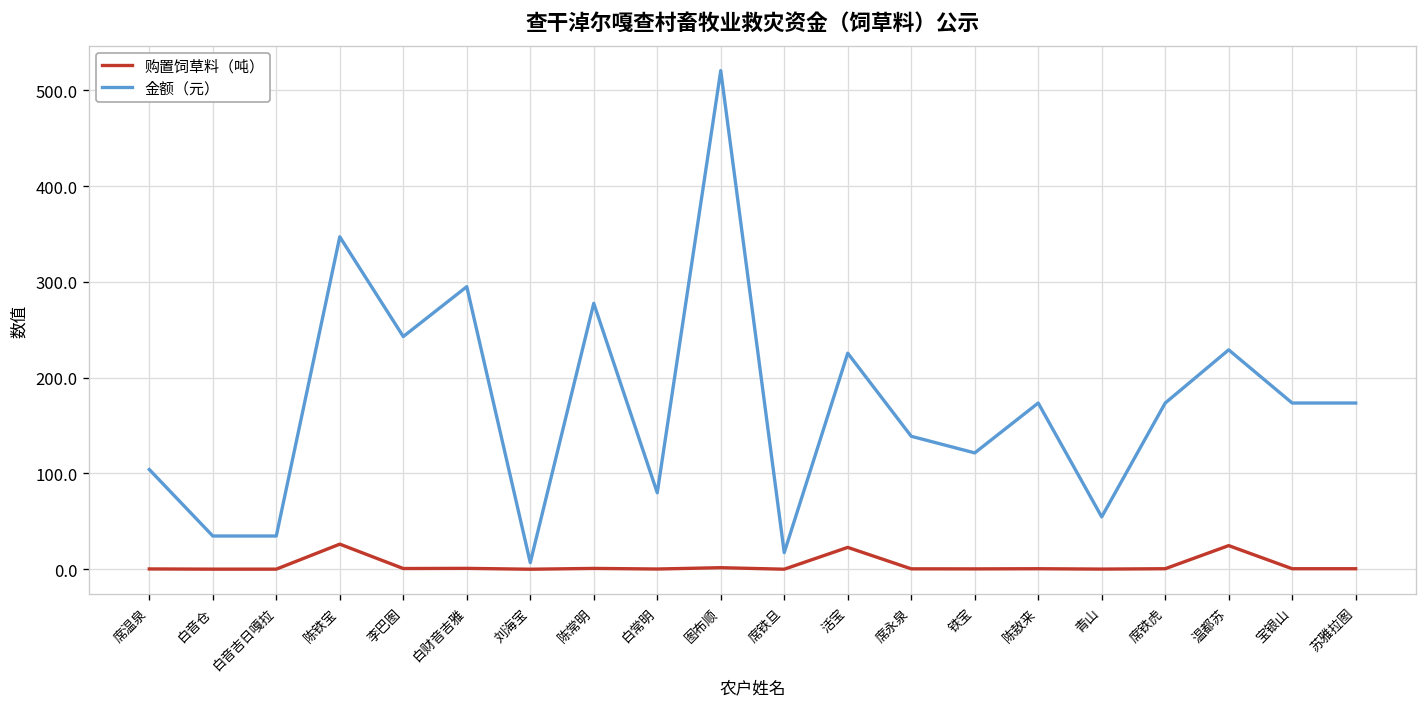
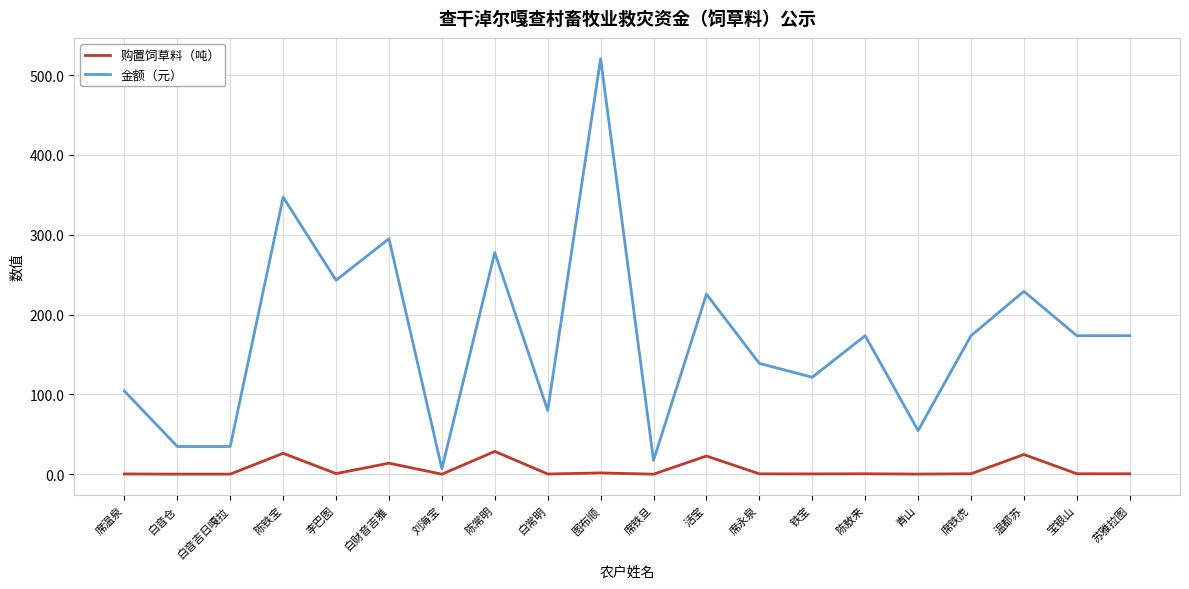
  {
    "购置饲草料（吨）": {
      "席温泉": 0,
      "白音仓": 0,
      "白音吉日嘎拉": 0,
      "陈铁宝": 30,
      "李巴图": 0,
-     "白财音吉雅": 0,
+     "白财音吉雅": 10,
      "刘海宝": 0,
-     "陈常明": 0,
+     "陈常明": 30,
      "白常明": 0,
      "图布顺": 0,
      "席铁旦": 0,
      "活宝": 20,
      "席永泉": 0,
      "铁宝": 0,
      "陈敖来": 0,
      "青山": 0,
      "席铁虎": 0,
      "温都苏": 20,
      "宝银山": 0,
      "苏雅拉图": 0
    },
    "金额（元）": {
      "席温泉": 100,
      "白音仓": 30,
      "白音吉日嘎拉": 30,
      "陈铁宝": 350,
      "李巴图": 240,
      "白财音吉雅": 290,
      "刘海宝": 10,
      "陈常明": 280,
      "白常明": 80,
      "图布顺": 520,
      "席铁旦": 20,
      "活宝": 230,
      "席永泉": 140,
      "铁宝": 120,
      "陈敖来": 170,
      "青山": 50,
      "席铁虎": 170,
      "温都苏": 230,
      "宝银山": 170,
      "苏雅拉图": 170
    }
  }
